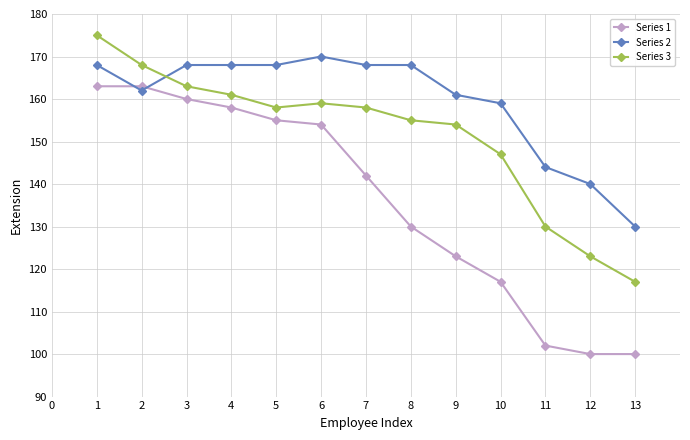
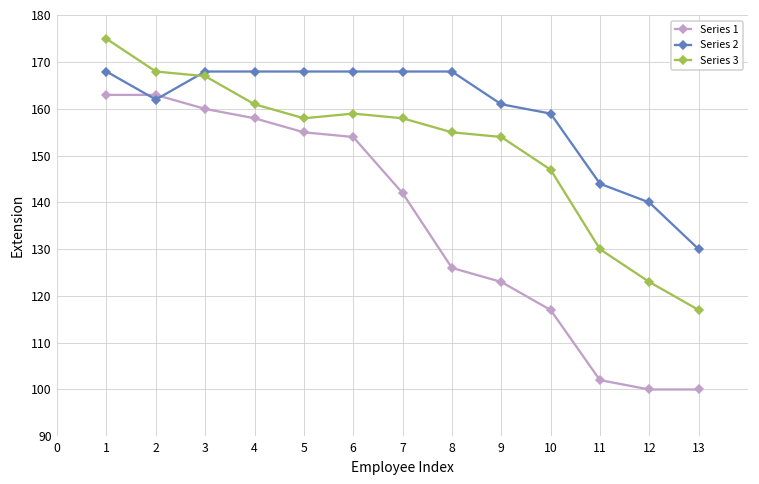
  {
    "Series 1": {
      "1": 163,
      "2": 163,
      "3": 160,
      "4": 158,
      "5": 155,
      "6": 154,
      "7": 142,
-     "8": 130,
+     "8": 126,
      "9": 123,
      "10": 117,
      "11": 102,
      "12": 100,
      "13": 100
    },
    "Series 2": {
      "1": 168,
      "2": 162,
      "3": 168,
      "4": 168,
      "5": 168,
-     "6": 170,
+     "6": 168,
      "7": 168,
      "8": 168,
      "9": 161,
      "10": 159,
      "11": 144,
      "12": 140,
      "13": 130
    },
    "Series 3": {
      "1": 175,
      "2": 168,
-     "3": 163,
+     "3": 167,
      "4": 161,
      "5": 158,
      "6": 159,
      "7": 158,
      "8": 155,
      "9": 154,
      "10": 147,
      "11": 130,
      "12": 123,
      "13": 117
    }
  }
